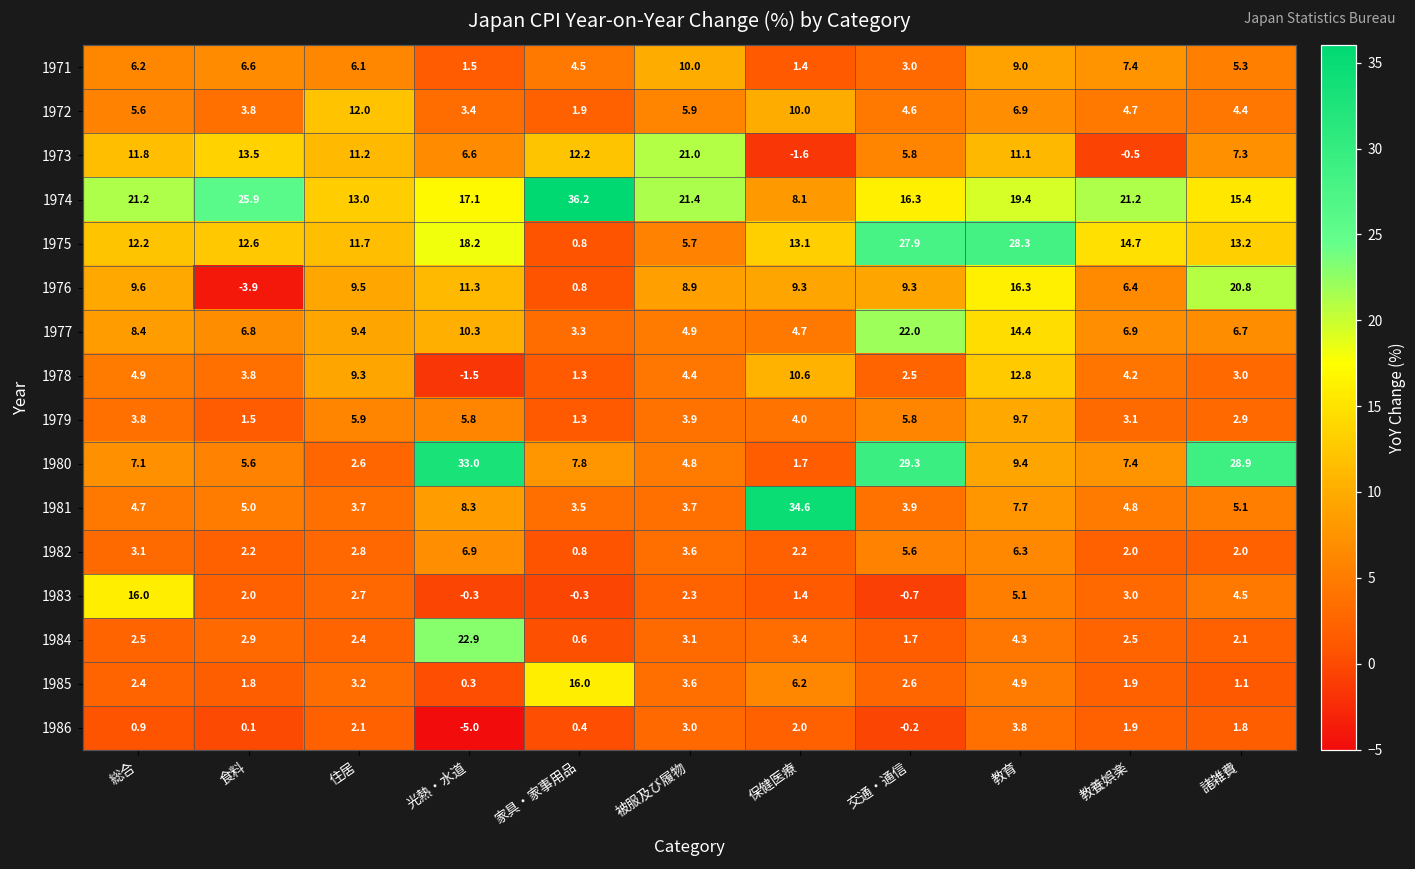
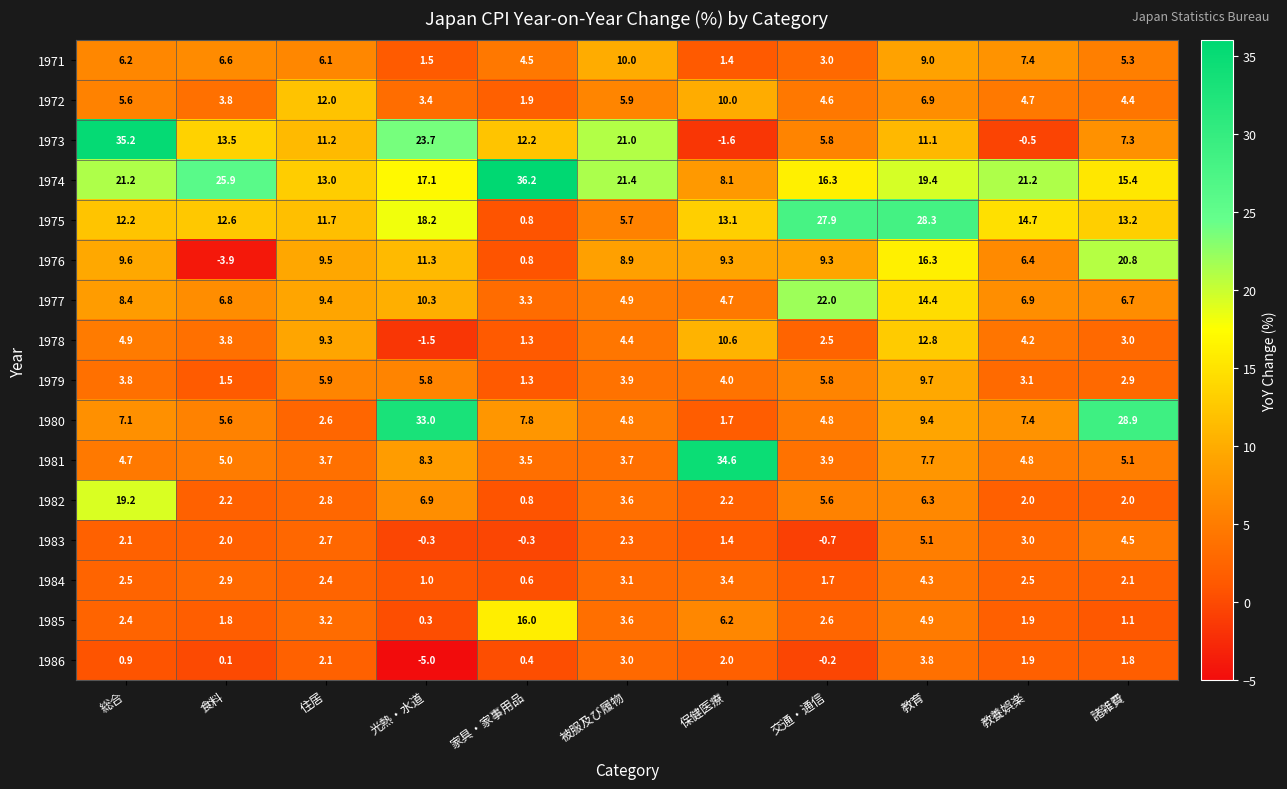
  {
    "1971": {
      "総合": 6.2,
      "食料": 6.6,
      "住居": 6.1,
      "光熱・水道": 1.5,
      "家具・家事用品": 4.5,
      "被服及び履物": 10.0,
      "保健医療": 1.4,
      "交通・通信": 3.0,
      "教育": 9.0,
      "教養娯楽": 7.4,
      "諸雑費": 5.3
    },
    "1972": {
      "総合": 5.6,
      "食料": 3.8,
      "住居": 12.0,
      "光熱・水道": 3.4,
      "家具・家事用品": 1.9,
      "被服及び履物": 5.9,
      "保健医療": 10.0,
      "交通・通信": 4.6,
      "教育": 6.9,
      "教養娯楽": 4.7,
      "諸雑費": 4.4
    },
    "1973": {
-     "総合": 11.8,
+     "総合": 35.2,
      "食料": 13.5,
      "住居": 11.2,
-     "光熱・水道": 6.6,
+     "光熱・水道": 23.7,
      "家具・家事用品": 12.2,
      "被服及び履物": 21.0,
      "保健医療": -1.6,
      "交通・通信": 5.8,
      "教育": 11.1,
      "教養娯楽": -0.5,
      "諸雑費": 7.3
    },
    "1974": {
      "総合": 21.2,
      "食料": 25.9,
      "住居": 13.0,
      "光熱・水道": 17.1,
      "家具・家事用品": 36.2,
      "被服及び履物": 21.4,
      "保健医療": 8.1,
      "交通・通信": 16.3,
      "教育": 19.4,
      "教養娯楽": 21.2,
      "諸雑費": 15.4
    },
    "1975": {
      "総合": 12.2,
      "食料": 12.6,
      "住居": 11.7,
      "光熱・水道": 18.2,
      "家具・家事用品": 0.8,
      "被服及び履物": 5.7,
      "保健医療": 13.1,
      "交通・通信": 27.9,
      "教育": 28.3,
      "教養娯楽": 14.7,
      "諸雑費": 13.2
    },
    "1976": {
      "総合": 9.6,
      "食料": -3.9,
      "住居": 9.5,
      "光熱・水道": 11.3,
      "家具・家事用品": 0.8,
      "被服及び履物": 8.9,
      "保健医療": 9.3,
      "交通・通信": 9.3,
      "教育": 16.3,
      "教養娯楽": 6.4,
      "諸雑費": 20.8
    },
    "1977": {
      "総合": 8.4,
      "食料": 6.8,
      "住居": 9.4,
      "光熱・水道": 10.3,
      "家具・家事用品": 3.3,
      "被服及び履物": 4.9,
      "保健医療": 4.7,
      "交通・通信": 22.0,
      "教育": 14.4,
      "教養娯楽": 6.9,
      "諸雑費": 6.7
    },
    "1978": {
      "総合": 4.9,
      "食料": 3.8,
      "住居": 9.3,
      "光熱・水道": -1.5,
      "家具・家事用品": 1.3,
      "被服及び履物": 4.4,
      "保健医療": 10.6,
      "交通・通信": 2.5,
      "教育": 12.8,
      "教養娯楽": 4.2,
      "諸雑費": 3.0
    },
    "1979": {
      "総合": 3.8,
      "食料": 1.5,
      "住居": 5.9,
      "光熱・水道": 5.8,
      "家具・家事用品": 1.3,
      "被服及び履物": 3.9,
      "保健医療": 4.0,
      "交通・通信": 5.8,
      "教育": 9.7,
      "教養娯楽": 3.1,
      "諸雑費": 2.9
    },
    "1980": {
      "総合": 7.1,
      "食料": 5.6,
      "住居": 2.6,
      "光熱・水道": 33.0,
      "家具・家事用品": 7.8,
      "被服及び履物": 4.8,
      "保健医療": 1.7,
-     "交通・通信": 29.3,
+     "交通・通信": 4.8,
      "教育": 9.4,
      "教養娯楽": 7.4,
      "諸雑費": 28.9
    },
    "1981": {
      "総合": 4.7,
      "食料": 5.0,
      "住居": 3.7,
      "光熱・水道": 8.3,
      "家具・家事用品": 3.5,
      "被服及び履物": 3.7,
      "保健医療": 34.6,
      "交通・通信": 3.9,
      "教育": 7.7,
      "教養娯楽": 4.8,
      "諸雑費": 5.1
    },
    "1982": {
-     "総合": 3.1,
+     "総合": 19.2,
      "食料": 2.2,
      "住居": 2.8,
      "光熱・水道": 6.9,
      "家具・家事用品": 0.8,
      "被服及び履物": 3.6,
      "保健医療": 2.2,
      "交通・通信": 5.6,
      "教育": 6.3,
      "教養娯楽": 2.0,
      "諸雑費": 2.0
    },
    "1983": {
-     "総合": 16.0,
+     "総合": 2.1,
      "食料": 2.0,
      "住居": 2.7,
      "光熱・水道": -0.3,
      "家具・家事用品": -0.3,
      "被服及び履物": 2.3,
      "保健医療": 1.4,
      "交通・通信": -0.7,
      "教育": 5.1,
      "教養娯楽": 3.0,
      "諸雑費": 4.5
    },
    "1984": {
      "総合": 2.5,
      "食料": 2.9,
      "住居": 2.4,
-     "光熱・水道": 22.9,
+     "光熱・水道": 1.0,
      "家具・家事用品": 0.6,
      "被服及び履物": 3.1,
      "保健医療": 3.4,
      "交通・通信": 1.7,
      "教育": 4.3,
      "教養娯楽": 2.5,
      "諸雑費": 2.1
    },
    "1985": {
      "総合": 2.4,
      "食料": 1.8,
      "住居": 3.2,
      "光熱・水道": 0.3,
      "家具・家事用品": 16.0,
      "被服及び履物": 3.6,
      "保健医療": 6.2,
      "交通・通信": 2.6,
      "教育": 4.9,
      "教養娯楽": 1.9,
      "諸雑費": 1.1
    },
    "1986": {
      "総合": 0.9,
      "食料": 0.1,
      "住居": 2.1,
      "光熱・水道": -5.0,
      "家具・家事用品": 0.4,
      "被服及び履物": 3.0,
      "保健医療": 2.0,
      "交通・通信": -0.2,
      "教育": 3.8,
      "教養娯楽": 1.9,
      "諸雑費": 1.8
    }
  }
